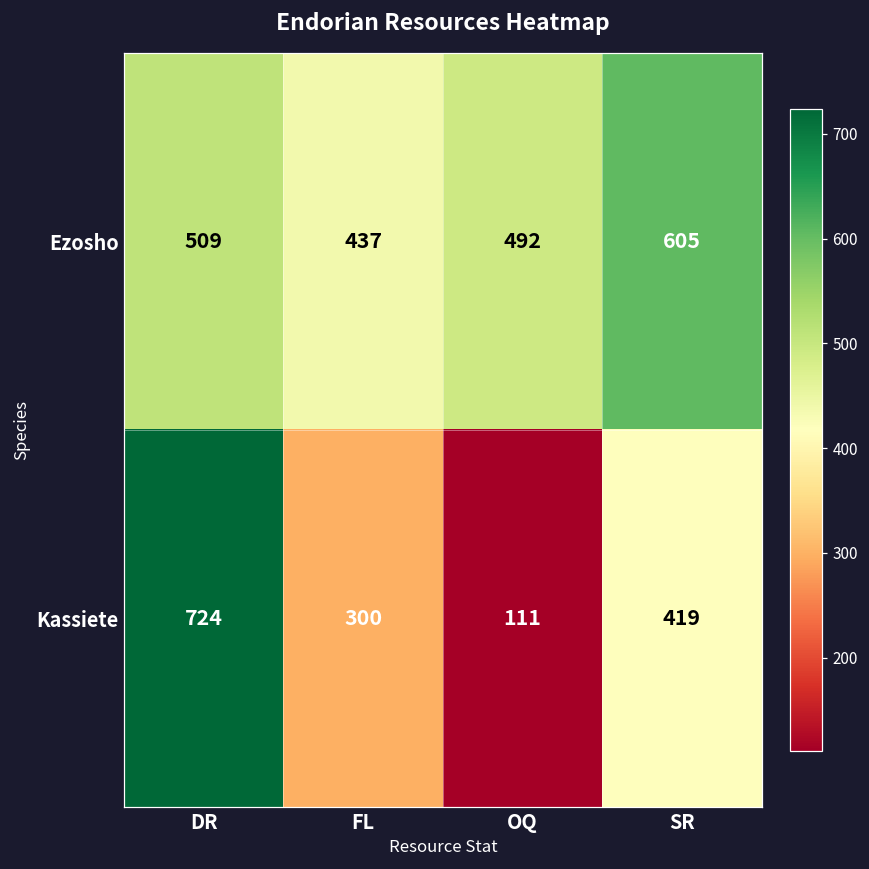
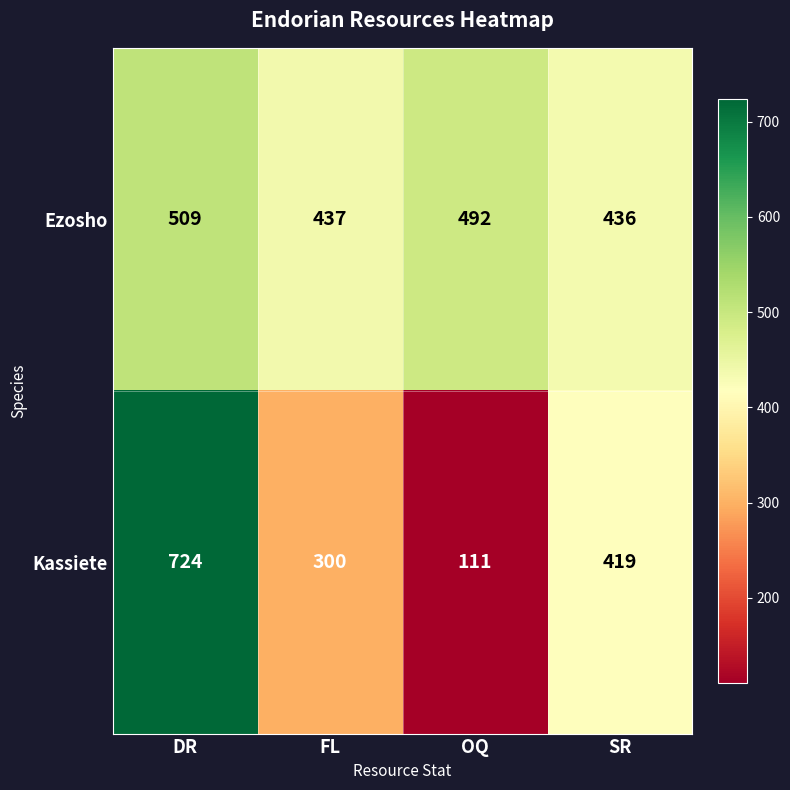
  {
    "Ezosho": {
      "DR": 509,
      "FL": 437,
      "OQ": 492,
-     "SR": 605
+     "SR": 436
    },
    "Kassiete": {
      "DR": 724,
      "FL": 300,
      "OQ": 111,
      "SR": 419
    }
  }
